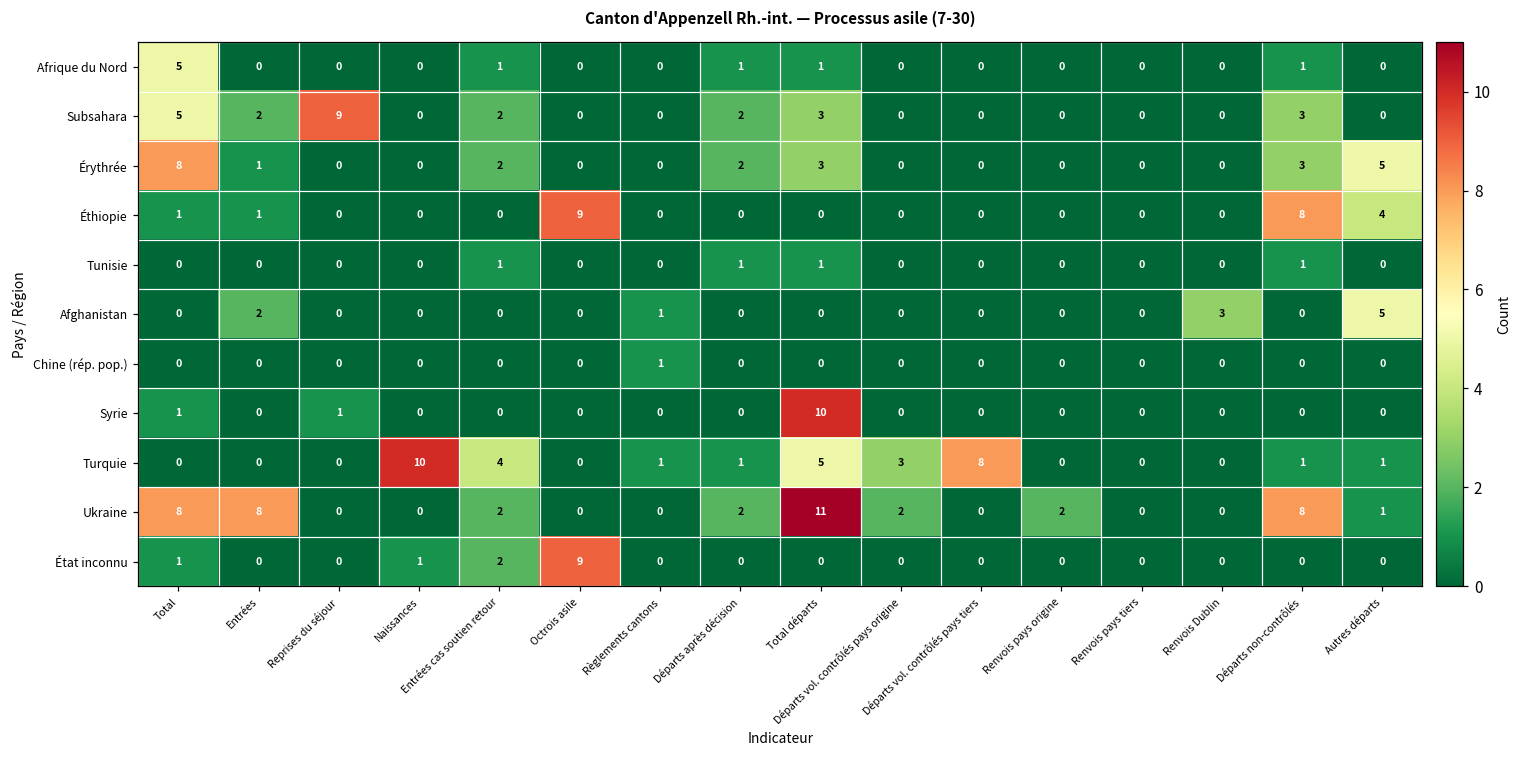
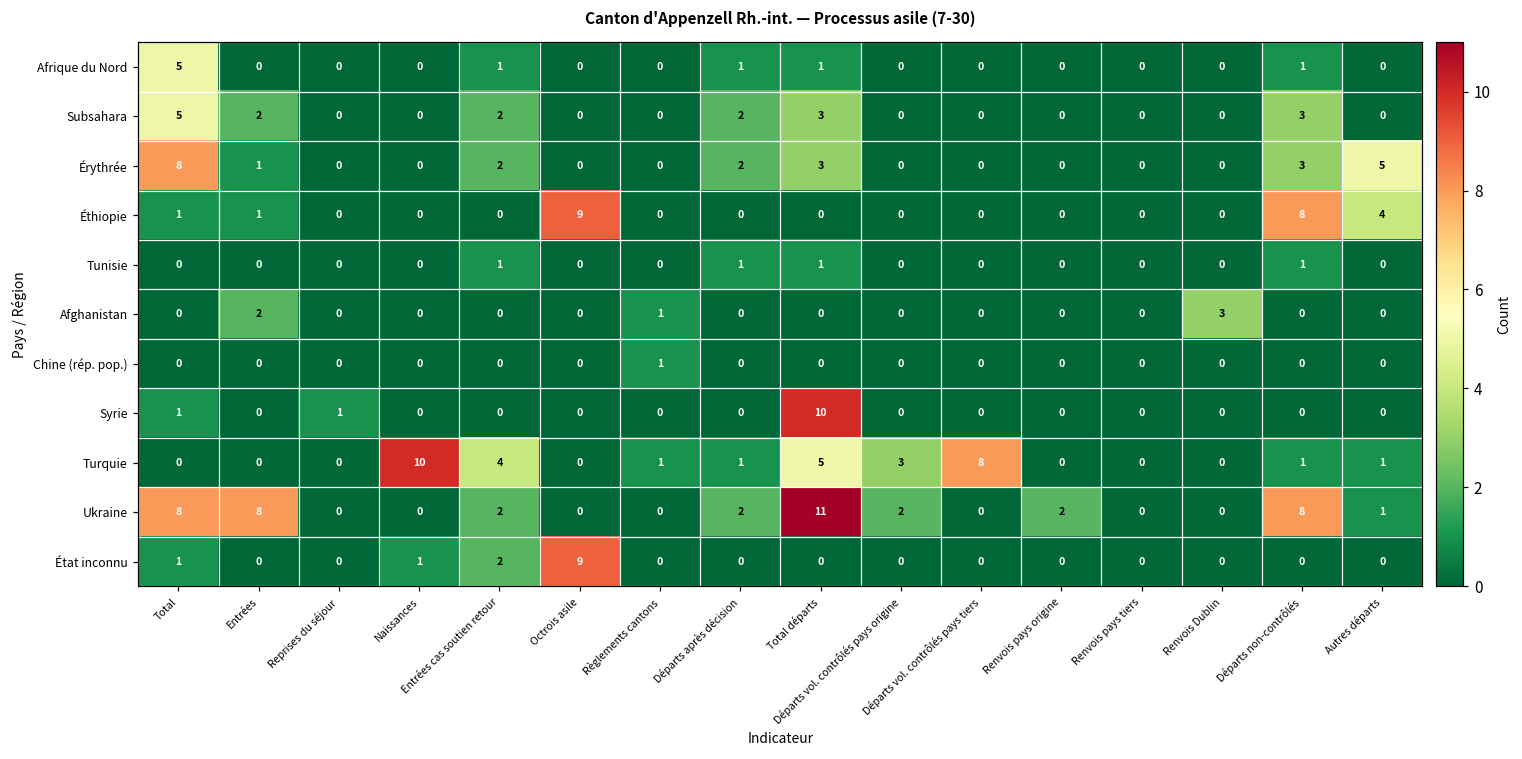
  {
    "Afrique du Nord": {
      "Total": 5,
      "Entrées": 0,
      "Reprises du séjour": 0,
      "Naissances": 0,
      "Entrées cas soutien retour": 1,
      "Octrois asile": 0,
      "Règlements cantons": 0,
      "Départs après décision": 1,
      "Total départs": 1,
      "Départs vol. contrôlés pays origine": 0,
      "Départs vol. contrôlés pays tiers": 0,
      "Renvois pays origine": 0,
      "Renvois pays tiers": 0,
      "Renvois Dublin": 0,
      "Départs non-contrôlés": 1,
      "Autres départs": 0
    },
    "Subsahara": {
      "Total": 5,
      "Entrées": 2,
-     "Reprises du séjour": 9,
+     "Reprises du séjour": 0,
      "Naissances": 0,
      "Entrées cas soutien retour": 2,
      "Octrois asile": 0,
      "Règlements cantons": 0,
      "Départs après décision": 2,
      "Total départs": 3,
      "Départs vol. contrôlés pays origine": 0,
      "Départs vol. contrôlés pays tiers": 0,
      "Renvois pays origine": 0,
      "Renvois pays tiers": 0,
      "Renvois Dublin": 0,
      "Départs non-contrôlés": 3,
      "Autres départs": 0
    },
    "Érythrée": {
      "Total": 8,
      "Entrées": 1,
      "Reprises du séjour": 0,
      "Naissances": 0,
      "Entrées cas soutien retour": 2,
      "Octrois asile": 0,
      "Règlements cantons": 0,
      "Départs après décision": 2,
      "Total départs": 3,
      "Départs vol. contrôlés pays origine": 0,
      "Départs vol. contrôlés pays tiers": 0,
      "Renvois pays origine": 0,
      "Renvois pays tiers": 0,
      "Renvois Dublin": 0,
      "Départs non-contrôlés": 3,
      "Autres départs": 5
    },
    "Éthiopie": {
      "Total": 1,
      "Entrées": 1,
      "Reprises du séjour": 0,
      "Naissances": 0,
      "Entrées cas soutien retour": 0,
      "Octrois asile": 9,
      "Règlements cantons": 0,
      "Départs après décision": 0,
      "Total départs": 0,
      "Départs vol. contrôlés pays origine": 0,
      "Départs vol. contrôlés pays tiers": 0,
      "Renvois pays origine": 0,
      "Renvois pays tiers": 0,
      "Renvois Dublin": 0,
      "Départs non-contrôlés": 8,
      "Autres départs": 4
    },
    "Tunisie": {
      "Total": 0,
      "Entrées": 0,
      "Reprises du séjour": 0,
      "Naissances": 0,
      "Entrées cas soutien retour": 1,
      "Octrois asile": 0,
      "Règlements cantons": 0,
      "Départs après décision": 1,
      "Total départs": 1,
      "Départs vol. contrôlés pays origine": 0,
      "Départs vol. contrôlés pays tiers": 0,
      "Renvois pays origine": 0,
      "Renvois pays tiers": 0,
      "Renvois Dublin": 0,
      "Départs non-contrôlés": 1,
      "Autres départs": 0
    },
    "Afghanistan": {
      "Total": 0,
      "Entrées": 2,
      "Reprises du séjour": 0,
      "Naissances": 0,
      "Entrées cas soutien retour": 0,
      "Octrois asile": 0,
      "Règlements cantons": 1,
      "Départs après décision": 0,
      "Total départs": 0,
      "Départs vol. contrôlés pays origine": 0,
      "Départs vol. contrôlés pays tiers": 0,
      "Renvois pays origine": 0,
      "Renvois pays tiers": 0,
      "Renvois Dublin": 3,
      "Départs non-contrôlés": 0,
-     "Autres départs": 5
+     "Autres départs": 0
    },
    "Chine (rép. pop.)": {
      "Total": 0,
      "Entrées": 0,
      "Reprises du séjour": 0,
      "Naissances": 0,
      "Entrées cas soutien retour": 0,
      "Octrois asile": 0,
      "Règlements cantons": 1,
      "Départs après décision": 0,
      "Total départs": 0,
      "Départs vol. contrôlés pays origine": 0,
      "Départs vol. contrôlés pays tiers": 0,
      "Renvois pays origine": 0,
      "Renvois pays tiers": 0,
      "Renvois Dublin": 0,
      "Départs non-contrôlés": 0,
      "Autres départs": 0
    },
    "Syrie": {
      "Total": 1,
      "Entrées": 0,
      "Reprises du séjour": 1,
      "Naissances": 0,
      "Entrées cas soutien retour": 0,
      "Octrois asile": 0,
      "Règlements cantons": 0,
      "Départs après décision": 0,
      "Total départs": 10,
      "Départs vol. contrôlés pays origine": 0,
      "Départs vol. contrôlés pays tiers": 0,
      "Renvois pays origine": 0,
      "Renvois pays tiers": 0,
      "Renvois Dublin": 0,
      "Départs non-contrôlés": 0,
      "Autres départs": 0
    },
    "Turquie": {
      "Total": 0,
      "Entrées": 0,
      "Reprises du séjour": 0,
      "Naissances": 10,
      "Entrées cas soutien retour": 4,
      "Octrois asile": 0,
      "Règlements cantons": 1,
      "Départs après décision": 1,
      "Total départs": 5,
      "Départs vol. contrôlés pays origine": 3,
      "Départs vol. contrôlés pays tiers": 8,
      "Renvois pays origine": 0,
      "Renvois pays tiers": 0,
      "Renvois Dublin": 0,
      "Départs non-contrôlés": 1,
      "Autres départs": 1
    },
    "Ukraine": {
      "Total": 8,
      "Entrées": 8,
      "Reprises du séjour": 0,
      "Naissances": 0,
      "Entrées cas soutien retour": 2,
      "Octrois asile": 0,
      "Règlements cantons": 0,
      "Départs après décision": 2,
      "Total départs": 11,
      "Départs vol. contrôlés pays origine": 2,
      "Départs vol. contrôlés pays tiers": 0,
      "Renvois pays origine": 2,
      "Renvois pays tiers": 0,
      "Renvois Dublin": 0,
      "Départs non-contrôlés": 8,
      "Autres départs": 1
    },
    "État inconnu": {
      "Total": 1,
      "Entrées": 0,
      "Reprises du séjour": 0,
      "Naissances": 1,
      "Entrées cas soutien retour": 2,
      "Octrois asile": 9,
      "Règlements cantons": 0,
      "Départs après décision": 0,
      "Total départs": 0,
      "Départs vol. contrôlés pays origine": 0,
      "Départs vol. contrôlés pays tiers": 0,
      "Renvois pays origine": 0,
      "Renvois pays tiers": 0,
      "Renvois Dublin": 0,
      "Départs non-contrôlés": 0,
      "Autres départs": 0
    }
  }
